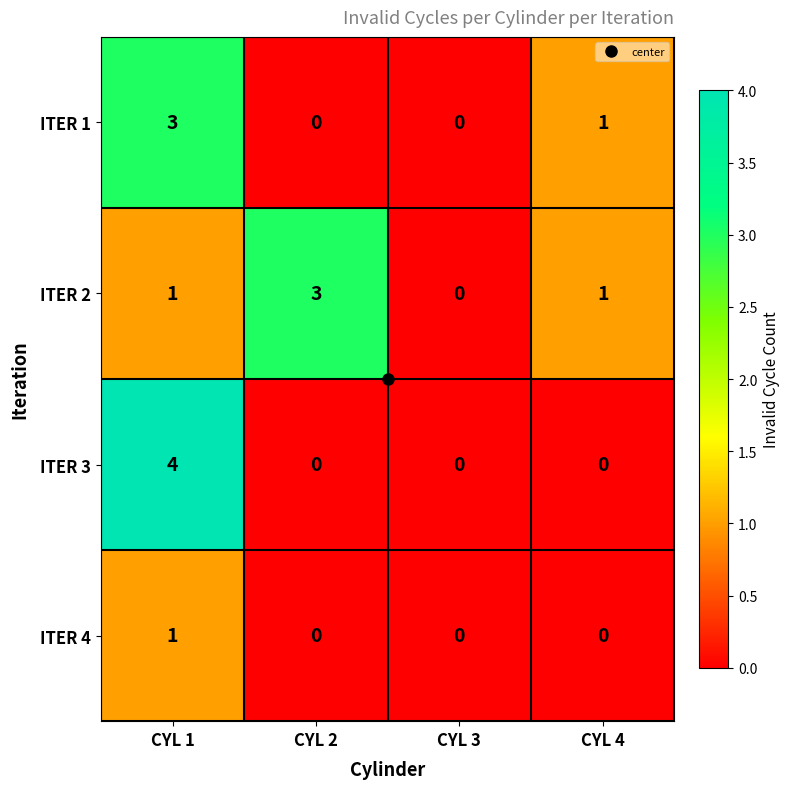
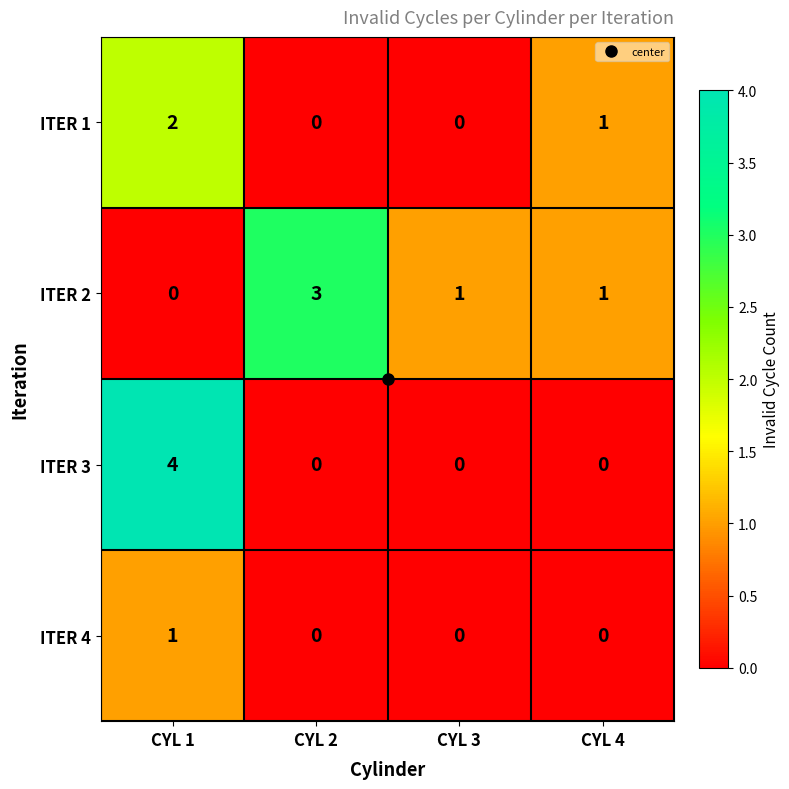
  {
    "ITER 1": {
-     "CYL 1": 3,
+     "CYL 1": 2,
      "CYL 2": 0,
      "CYL 3": 0,
      "CYL 4": 1
    },
    "ITER 2": {
-     "CYL 1": 1,
+     "CYL 1": 0,
      "CYL 2": 3,
-     "CYL 3": 0,
+     "CYL 3": 1,
      "CYL 4": 1
    },
    "ITER 3": {
      "CYL 1": 4,
      "CYL 2": 0,
      "CYL 3": 0,
      "CYL 4": 0
    },
    "ITER 4": {
      "CYL 1": 1,
      "CYL 2": 0,
      "CYL 3": 0,
      "CYL 4": 0
    }
  }
